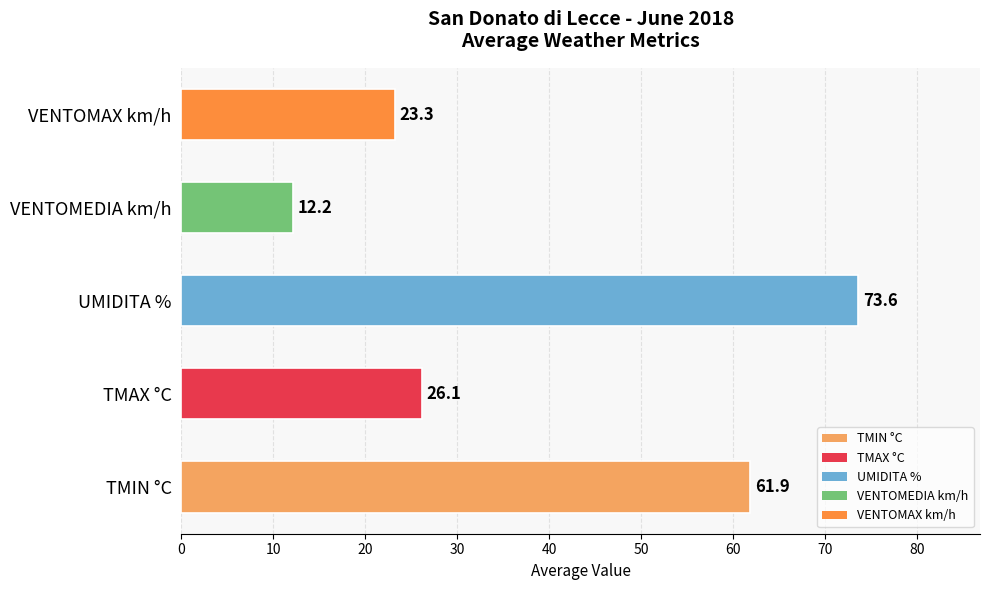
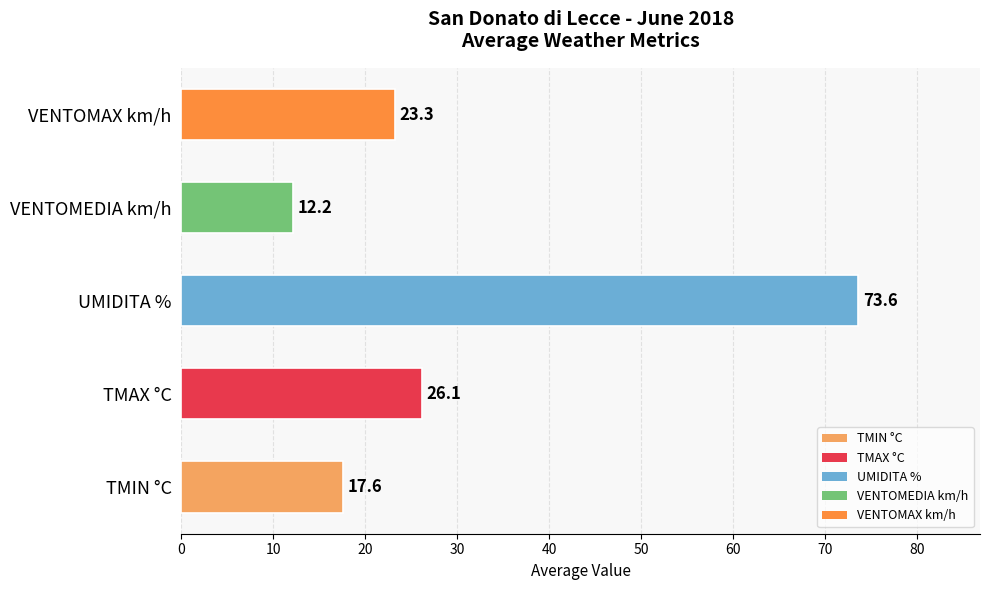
  {
    "VENTOMAX km/h": 23.3,
    "VENTOMEDIA km/h": 12.2,
    "UMIDITA %": 73.6,
    "TMAX °C": 26.1,
-   "TMIN °C": 61.9
+   "TMIN °C": 17.6
  }
